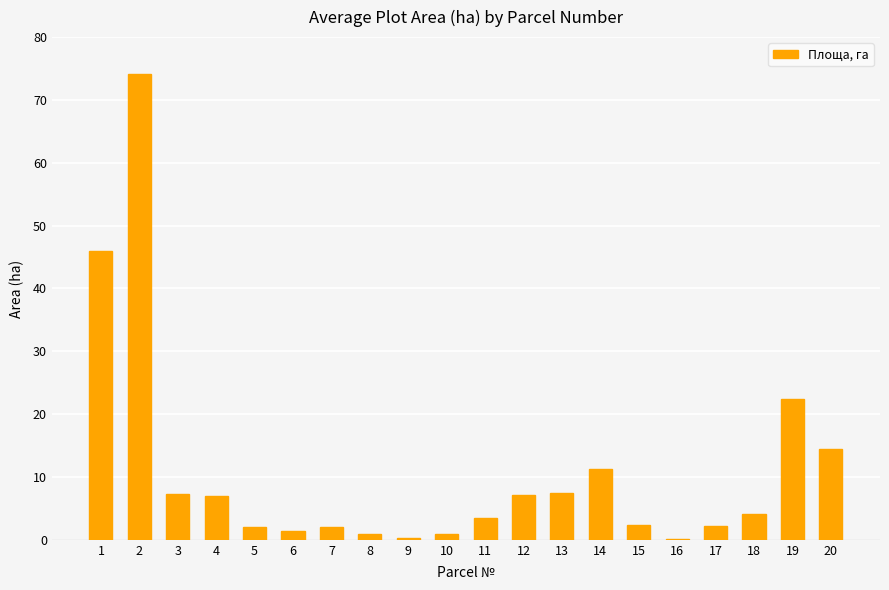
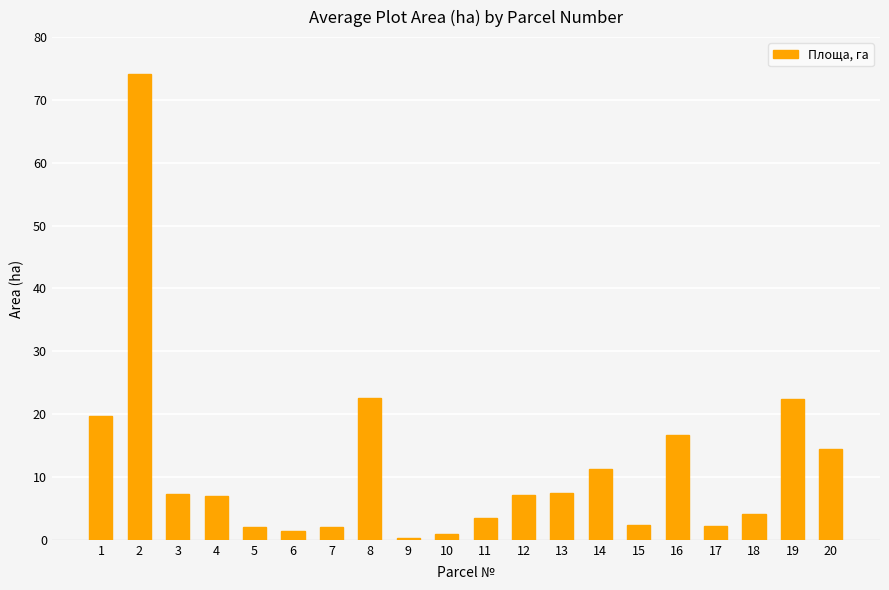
  {
-   "1": 46,
+   "1": 20,
    "2": 74,
    "3": 7,
    "4": 7,
    "5": 2,
    "6": 1,
    "7": 2,
-   "8": 1,
+   "8": 23,
    "10": 1,
    "11": 4,
    "12": 7,
    "13": 8,
    "14": 11,
    "15": 2,
-   "16": 0,
+   "16": 17,
    "17": 2,
    "18": 4,
    "19": 22,
    "20": 14
  }
